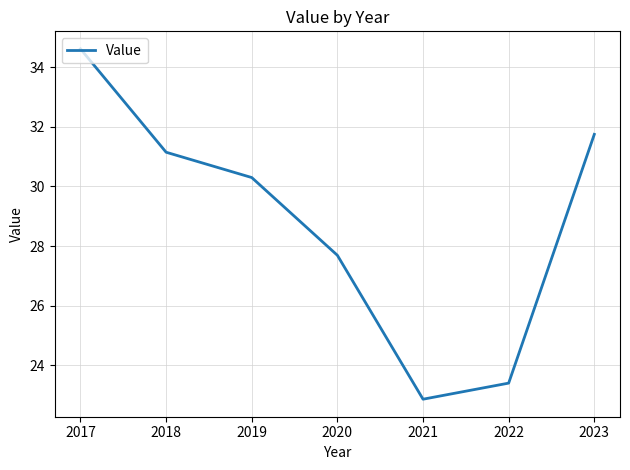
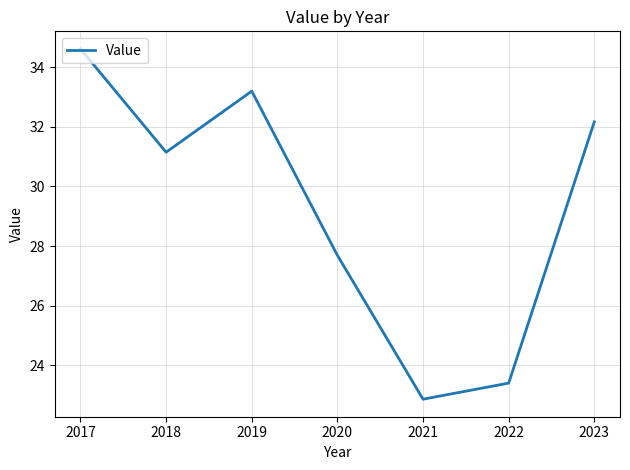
  {
    "2018": 31.2,
-   "2019": 30.3,
+   "2019": 33.2,
    "2020": 27.7,
    "2021": 22.9,
    "2022": 23.4,
-   "2023": 31.8
+   "2023": 32.2
  }
